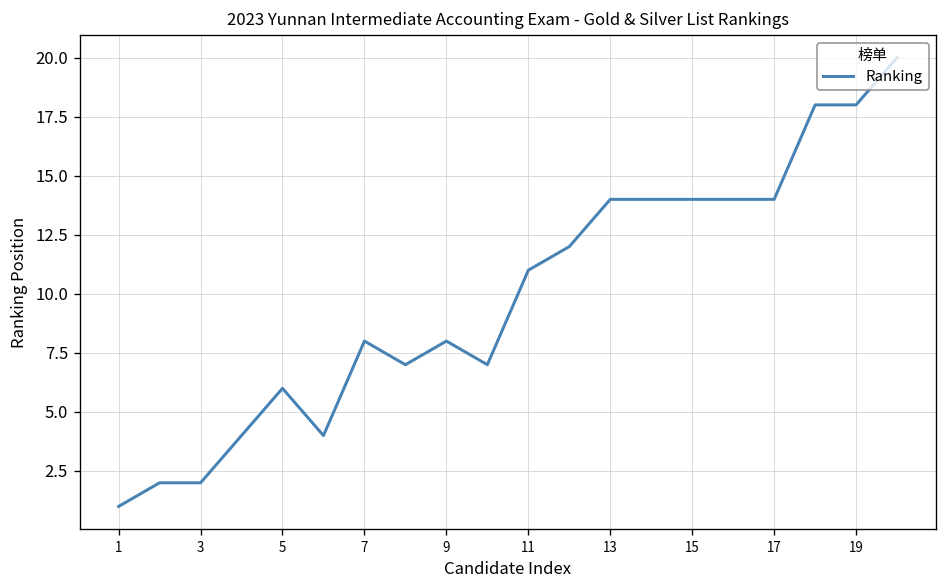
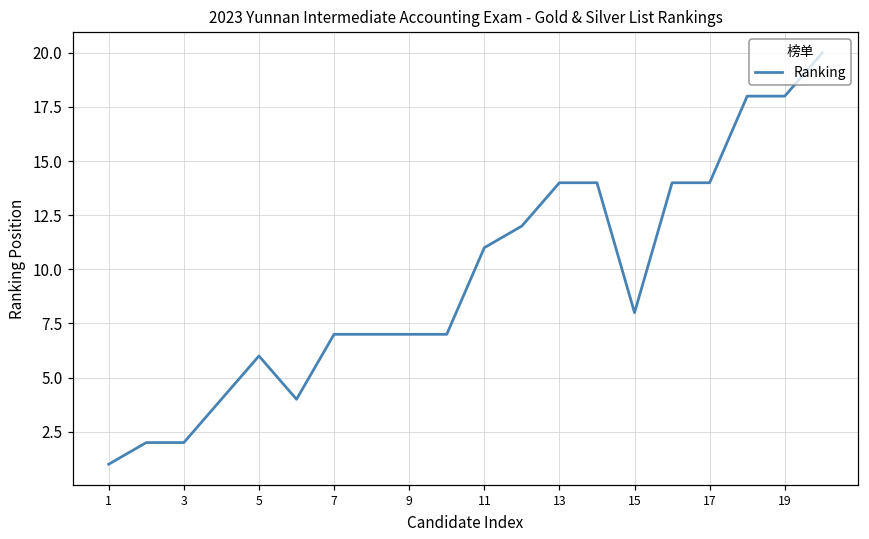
  {
    "1": 1,
    "3": 2,
    "5": 6,
-   "7": 8,
-   "9": 8,
+   "7": 7,
+   "9": 7,
    "11": 11,
    "13": 14,
-   "15": 14,
+   "15": 8,
    "17": 14,
    "19": 18
  }
